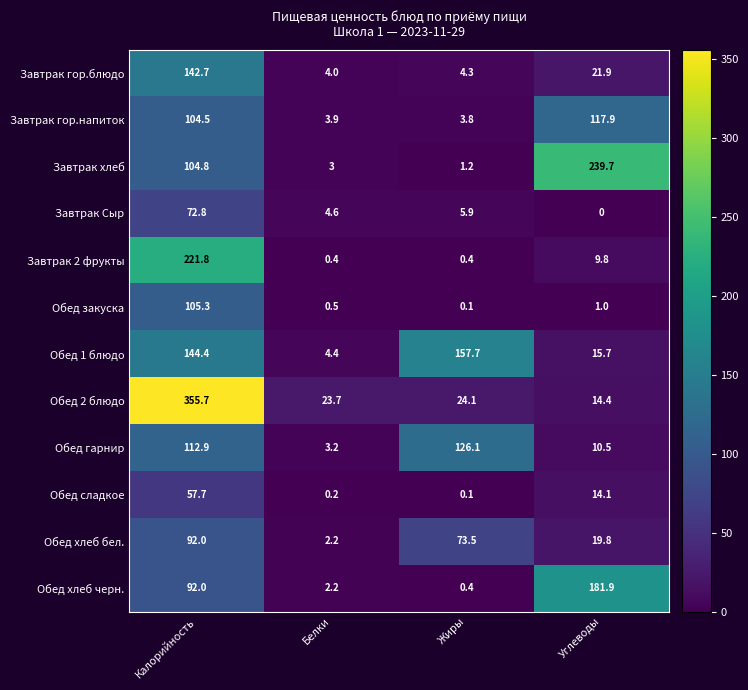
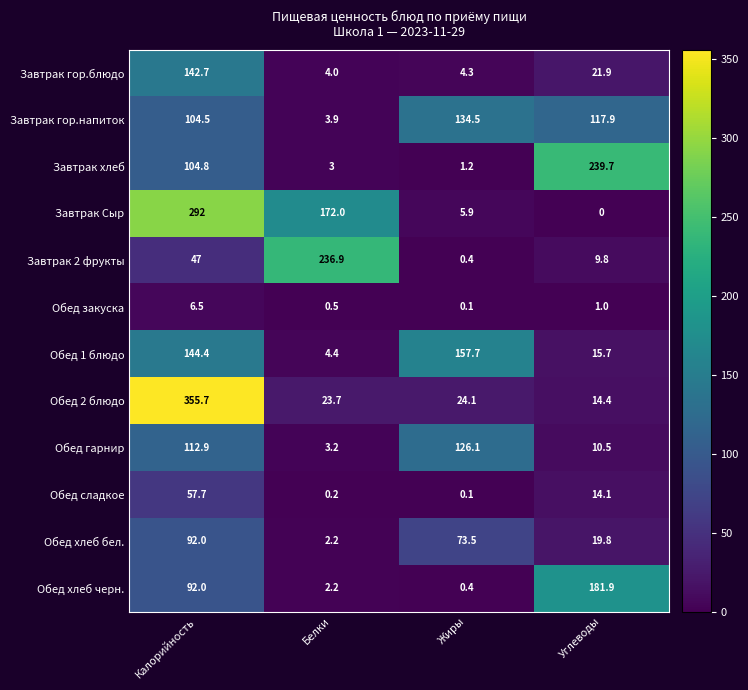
  {
    "Завтрак гор.блюдо": {
      "Калорийность": 142.7,
      "Белки": 4.0,
      "Жиры": 4.3,
      "Углеводы": 21.9
    },
    "Завтрак гор.напиток": {
      "Калорийность": 104.5,
      "Белки": 3.9,
-     "Жиры": 3.8,
+     "Жиры": 134.5,
      "Углеводы": 117.9
    },
    "Завтрак хлеб": {
      "Калорийность": 104.8,
      "Белки": 3,
      "Жиры": 1.2,
      "Углеводы": 239.7
    },
    "Завтрак Сыр": {
-     "Калорийность": 72.8,
-     "Белки": 4.6,
+     "Калорийность": 292,
+     "Белки": 172.0,
      "Жиры": 5.9,
      "Углеводы": 0
    },
    "Завтрак 2 фрукты": {
-     "Калорийность": 221.8,
-     "Белки": 0.4,
+     "Калорийность": 47,
+     "Белки": 236.9,
      "Жиры": 0.4,
      "Углеводы": 9.8
    },
    "Обед закуска": {
-     "Калорийность": 105.3,
+     "Калорийность": 6.5,
      "Белки": 0.5,
      "Жиры": 0.1,
      "Углеводы": 1.0
    },
    "Обед 1 блюдо": {
      "Калорийность": 144.4,
      "Белки": 4.4,
      "Жиры": 157.7,
      "Углеводы": 15.7
    },
    "Обед 2 блюдо": {
      "Калорийность": 355.7,
      "Белки": 23.7,
      "Жиры": 24.1,
      "Углеводы": 14.4
    },
    "Обед гарнир": {
      "Калорийность": 112.9,
      "Белки": 3.2,
      "Жиры": 126.1,
      "Углеводы": 10.5
    },
    "Обед сладкое": {
      "Калорийность": 57.7,
      "Белки": 0.2,
      "Жиры": 0.1,
      "Углеводы": 14.1
    },
    "Обед хлеб бел.": {
      "Калорийность": 92.0,
      "Белки": 2.2,
      "Жиры": 73.5,
      "Углеводы": 19.8
    },
    "Обед хлеб черн.": {
      "Калорийность": 92.0,
      "Белки": 2.2,
      "Жиры": 0.4,
      "Углеводы": 181.9
    }
  }
